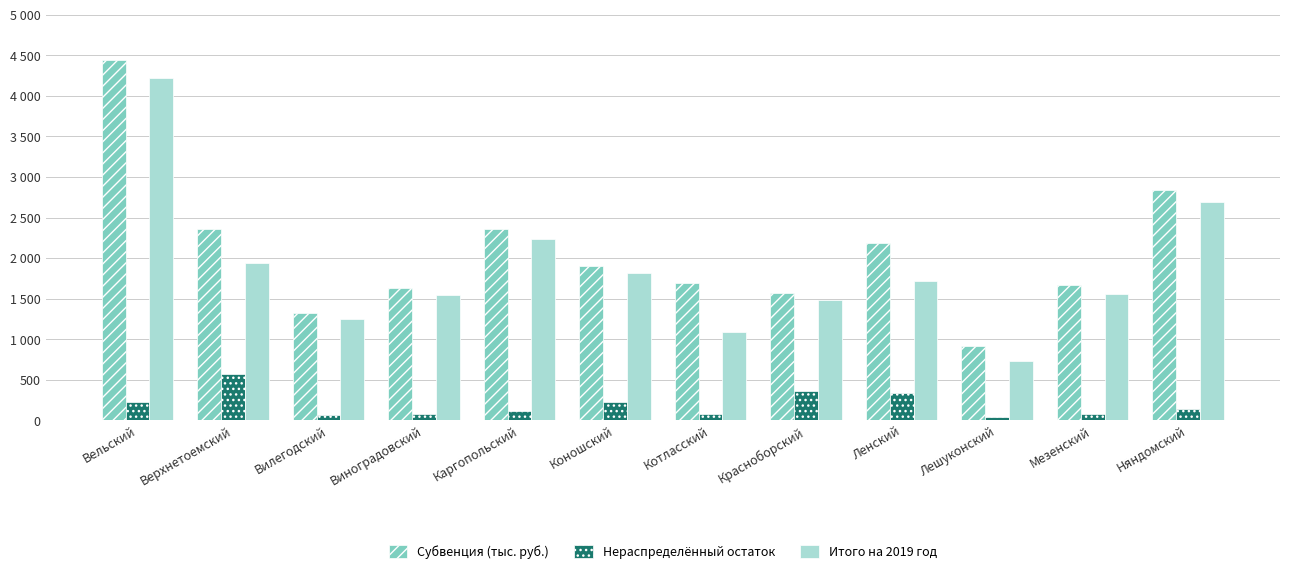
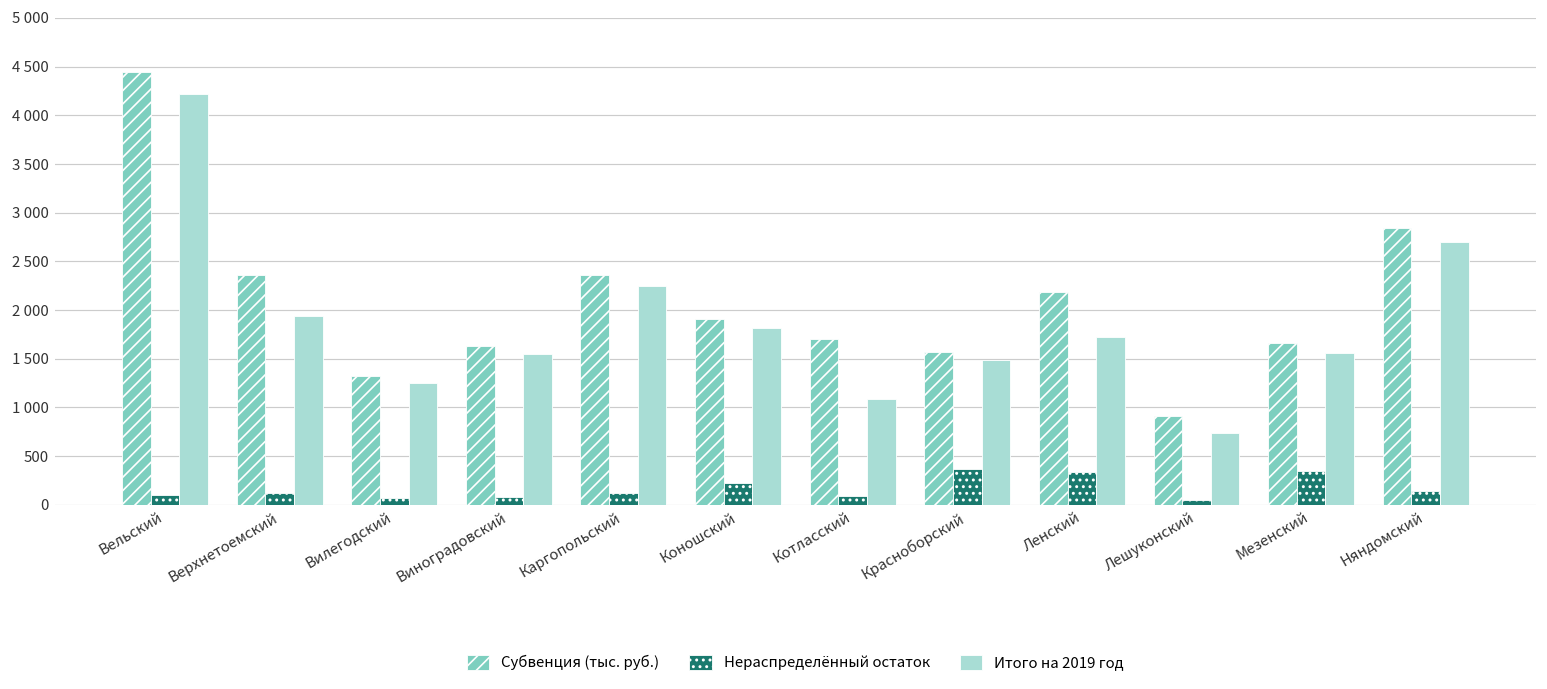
  {
    "Нераспределённый остаток": {
-     "Вельский": 200,
-     "Верхнетоемский": 600,
+     "Вельский": 100,
+     "Верхнетоемский": 100,
      "Вилегодский": 100,
      "Виноградовский": 100,
      "Каргопольский": 100,
      "Коношский": 200,
      "Котласский": 100,
      "Красноборский": 400,
      "Ленский": 300,
      "Лешуконский": 0,
-     "Мезенский": 100,
+     "Мезенский": 300,
      "Няндомский": 100
    }
  }
